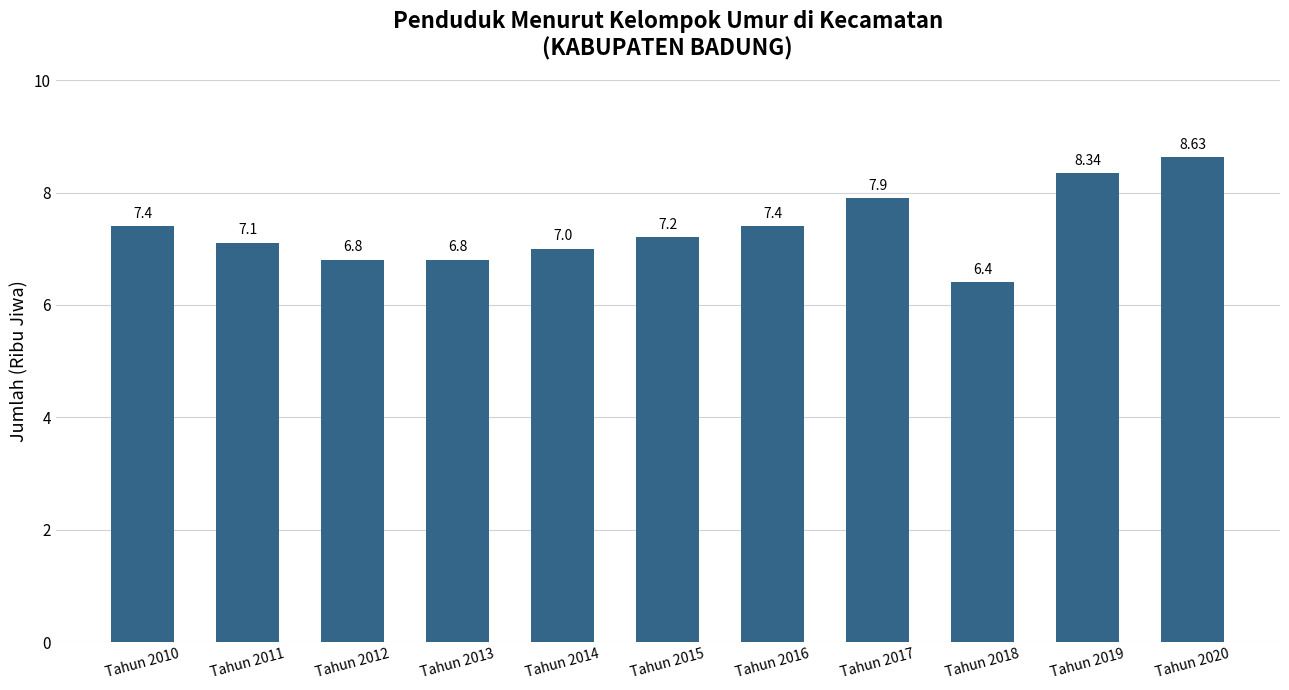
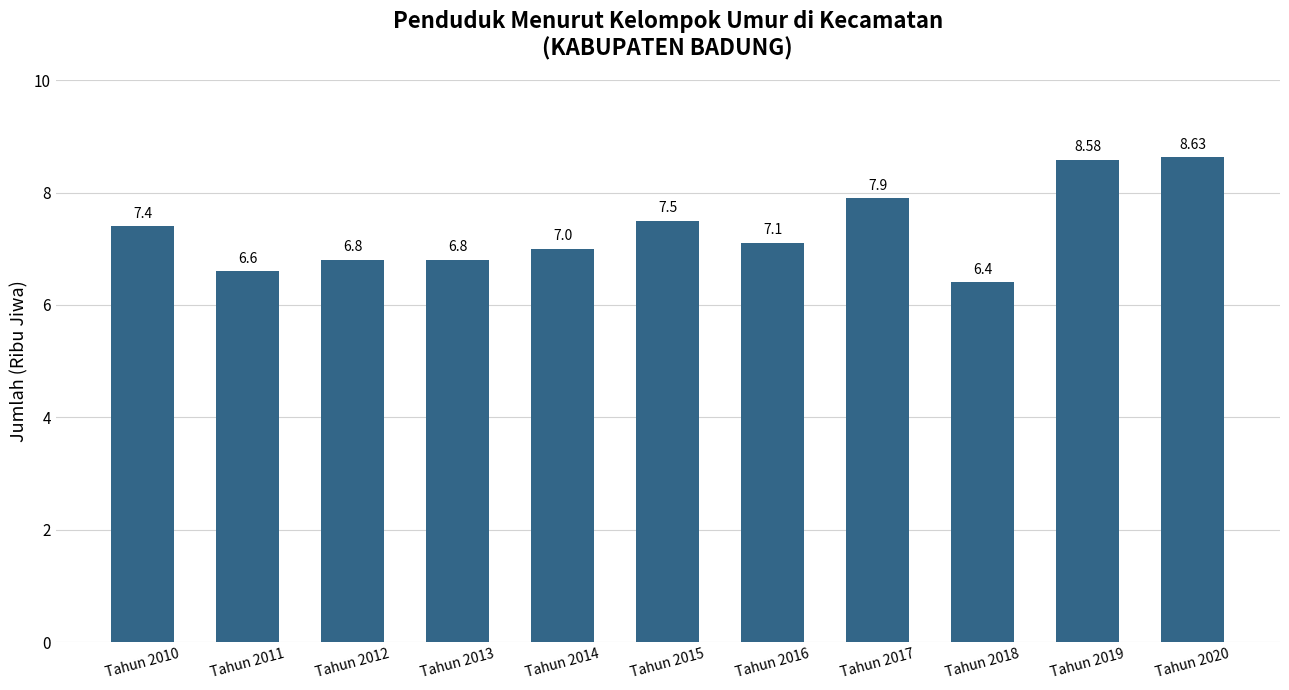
  {
    "Tahun 2010": 7.4,
-   "Tahun 2011": 7.1,
+   "Tahun 2011": 6.6,
    "Tahun 2012": 6.8,
    "Tahun 2013": 6.8,
    "Tahun 2014": 7.0,
-   "Tahun 2015": 7.2,
-   "Tahun 2016": 7.4,
+   "Tahun 2015": 7.5,
+   "Tahun 2016": 7.1,
    "Tahun 2017": 7.9,
    "Tahun 2018": 6.4,
-   "Tahun 2019": 8.34,
+   "Tahun 2019": 8.58,
    "Tahun 2020": 8.63
  }
